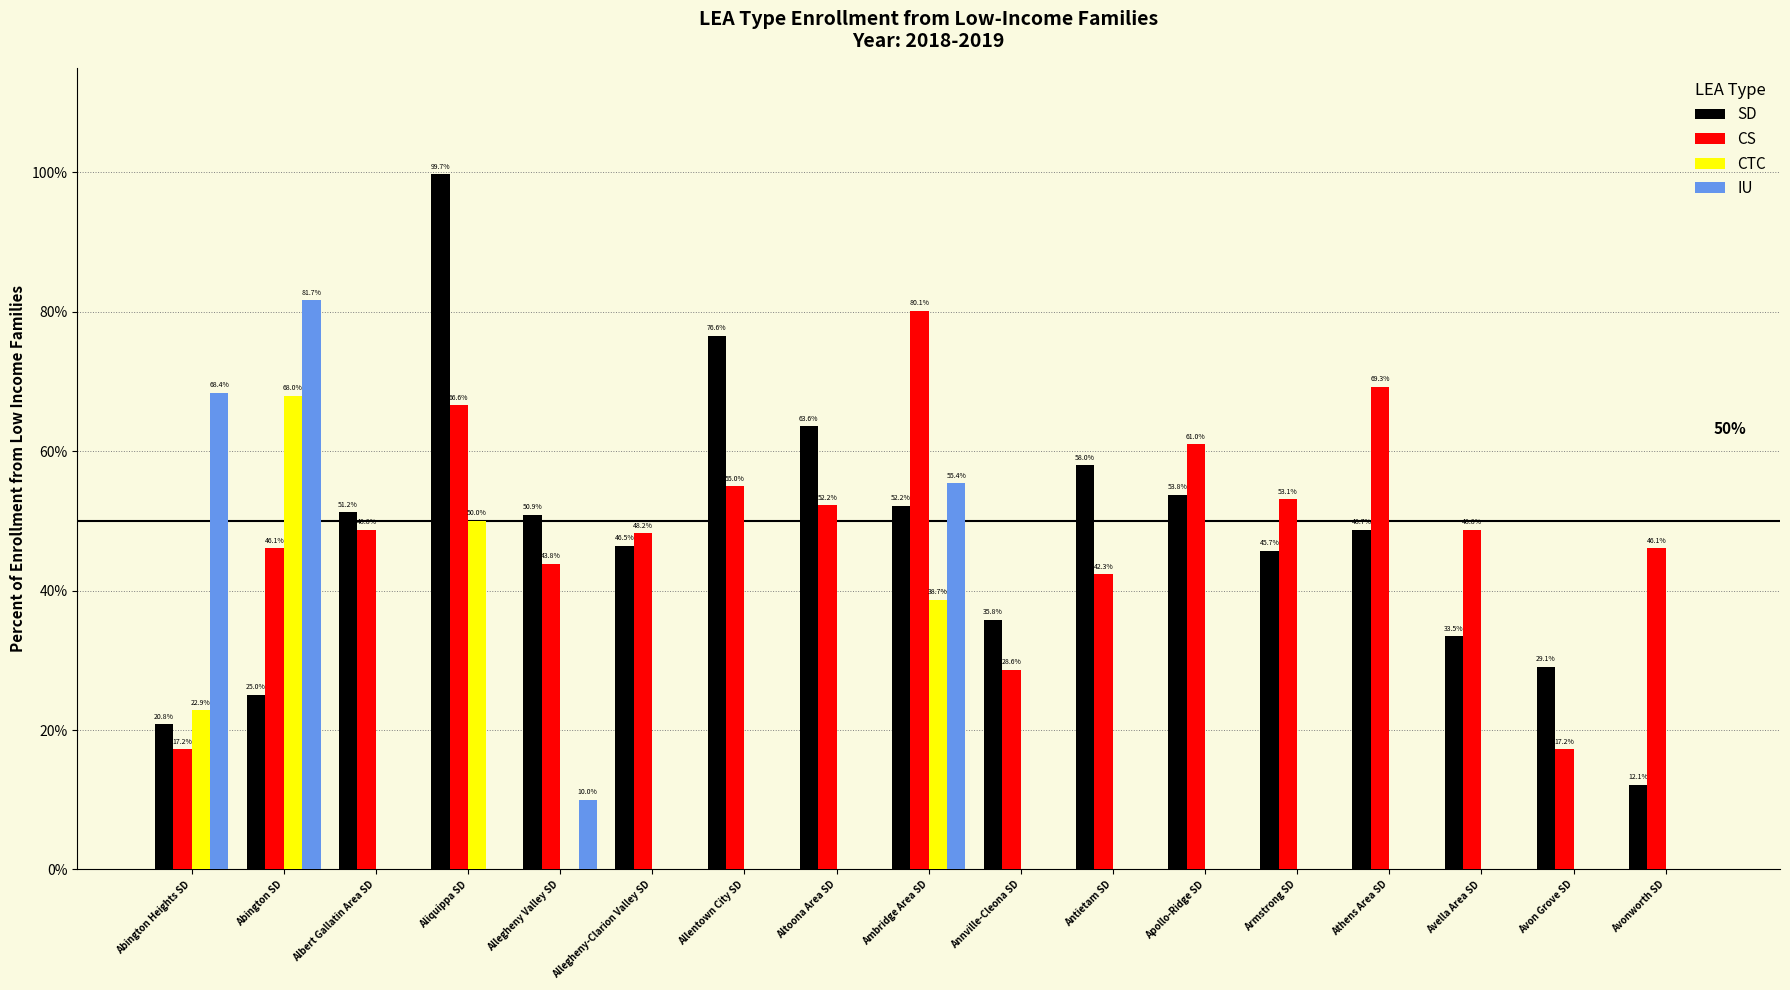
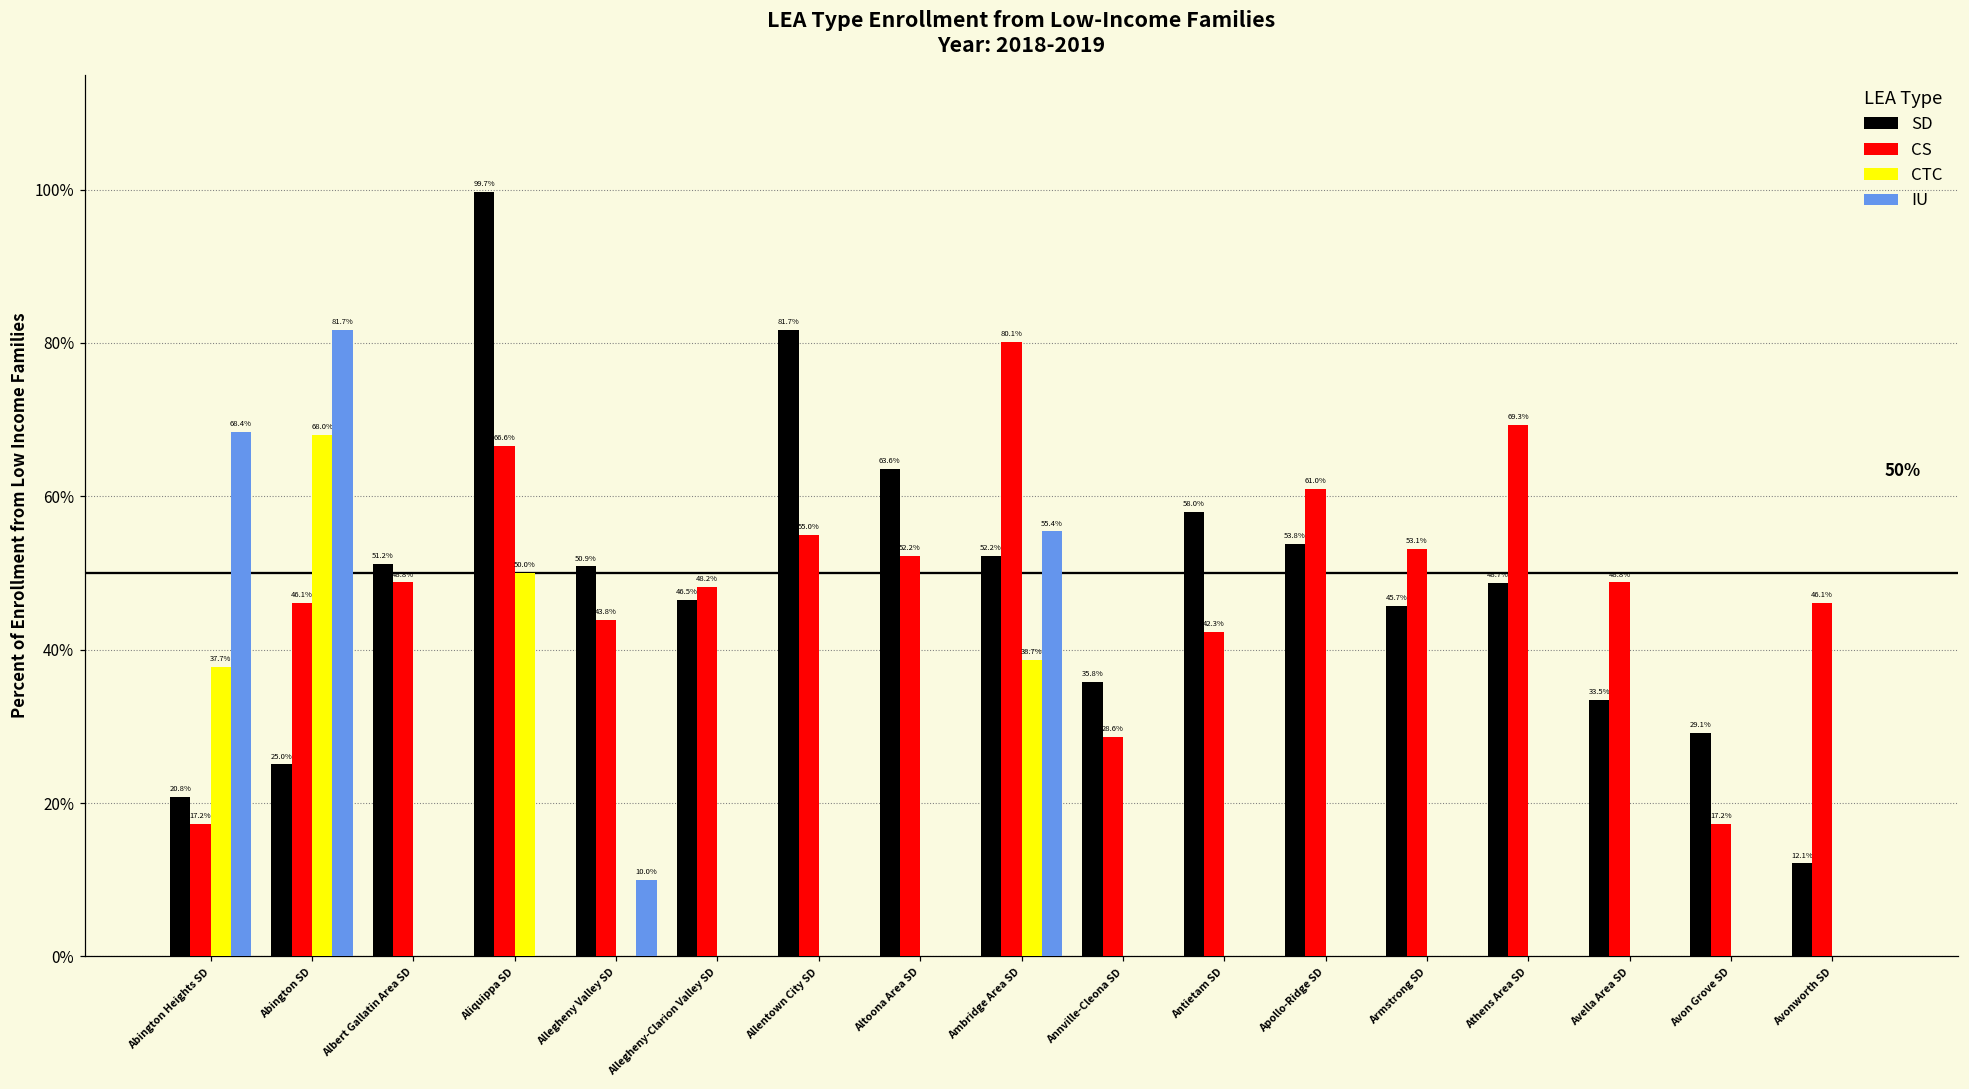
  {
    "SD": {
      "Abington Heights SD": "20.8%",
      "Abington SD": "25.0%",
      "Albert Gallatin Area SD": "51.2%",
      "Aliquippa SD": "99.7%",
      "Allegheny Valley SD": "50.9%",
      "Allegheny-Clarion Valley SD": "46.5%",
-     "Allentown City SD": "76.6%",
+     "Allentown City SD": "81.7%",
      "Altoona Area SD": "63.6%",
      "Ambridge Area SD": "52.2%",
      "Annville-Cleona SD": "35.8%",
      "Antietam SD": "58.0%",
      "Apollo-Ridge SD": "53.8%",
      "Armstrong SD": "45.7%",
      "Athens Area SD": "48.7%",
      "Avella Area SD": "33.5%",
      "Avon Grove SD": "29.1%",
      "Avonworth SD": "12.1%"
    },
    "CS": {
      "Abington Heights SD": "17.2%",
      "Abington SD": "46.1%",
      "Albert Gallatin Area SD": "48.8%",
      "Aliquippa SD": "66.6%",
      "Allegheny Valley SD": "43.8%",
      "Allegheny-Clarion Valley SD": "48.2%",
      "Allentown City SD": "55.0%",
      "Altoona Area SD": "52.2%",
      "Ambridge Area SD": "80.1%",
      "Annville-Cleona SD": "28.6%",
      "Antietam SD": "42.3%",
      "Apollo-Ridge SD": "61.0%",
      "Armstrong SD": "53.1%",
      "Athens Area SD": "69.3%",
      "Avella Area SD": "48.8%",
      "Avon Grove SD": "17.2%",
      "Avonworth SD": "46.1%"
    },
    "CTC": {
-     "Abington Heights SD": "22.9%",
+     "Abington Heights SD": "37.7%",
      "Abington SD": "68.0%",
      "Aliquippa SD": "50.0%",
      "Ambridge Area SD": "38.7%"
    },
    "IU": {
      "Abington Heights SD": "68.4%",
      "Abington SD": "81.7%",
      "Allegheny Valley SD": "10.0%",
      "Ambridge Area SD": "55.4%"
    }
  }
